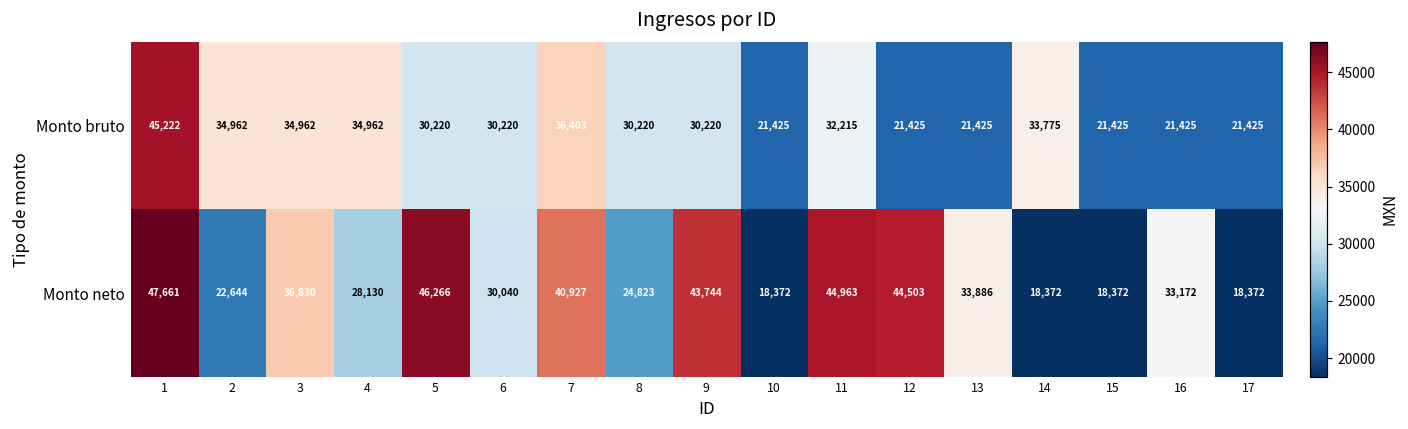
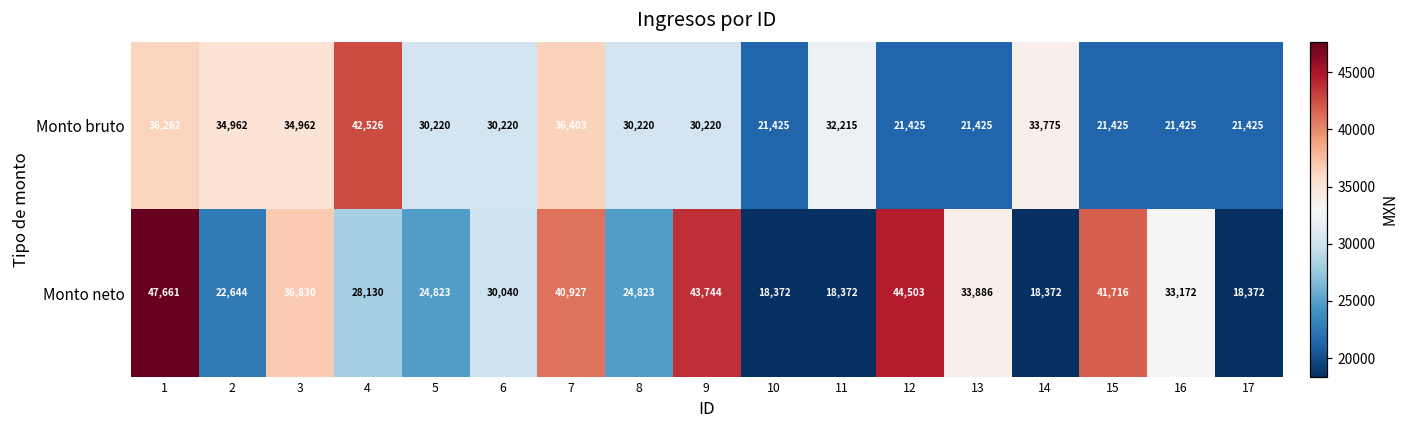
  {
    "Monto bruto": {
-     "1": "45,222",
+     "1": "36,262",
      "2": "34,962",
      "3": "34,962",
-     "4": "34,962",
+     "4": "42,526",
      "5": "30,220",
      "6": "30,220",
      "7": "36,403",
      "8": "30,220",
      "9": "30,220",
      "10": "21,425",
      "11": "32,215",
      "12": "21,425",
      "13": "21,425",
      "14": "33,775",
      "15": "21,425",
      "16": "21,425",
      "17": "21,425"
    },
    "Monto neto": {
      "1": "47,661",
      "2": "22,644",
      "3": "36,830",
      "4": "28,130",
-     "5": "46,266",
+     "5": "24,823",
      "6": "30,040",
      "7": "40,927",
      "8": "24,823",
      "9": "43,744",
      "10": "18,372",
-     "11": "44,963",
+     "11": "18,372",
      "12": "44,503",
      "13": "33,886",
      "14": "18,372",
-     "15": "18,372",
+     "15": "41,716",
      "16": "33,172",
      "17": "18,372"
    }
  }
